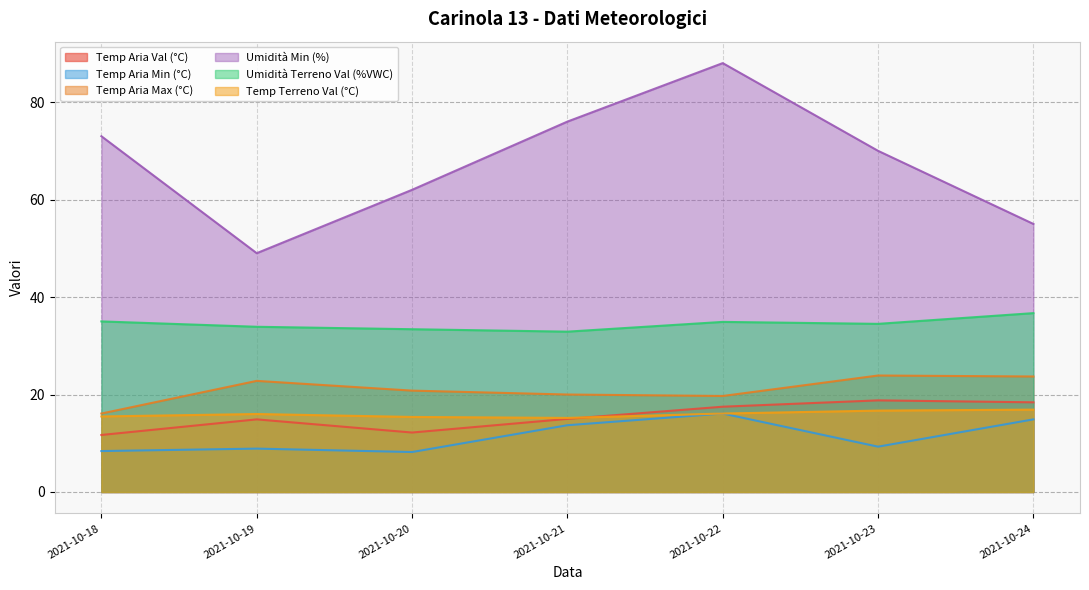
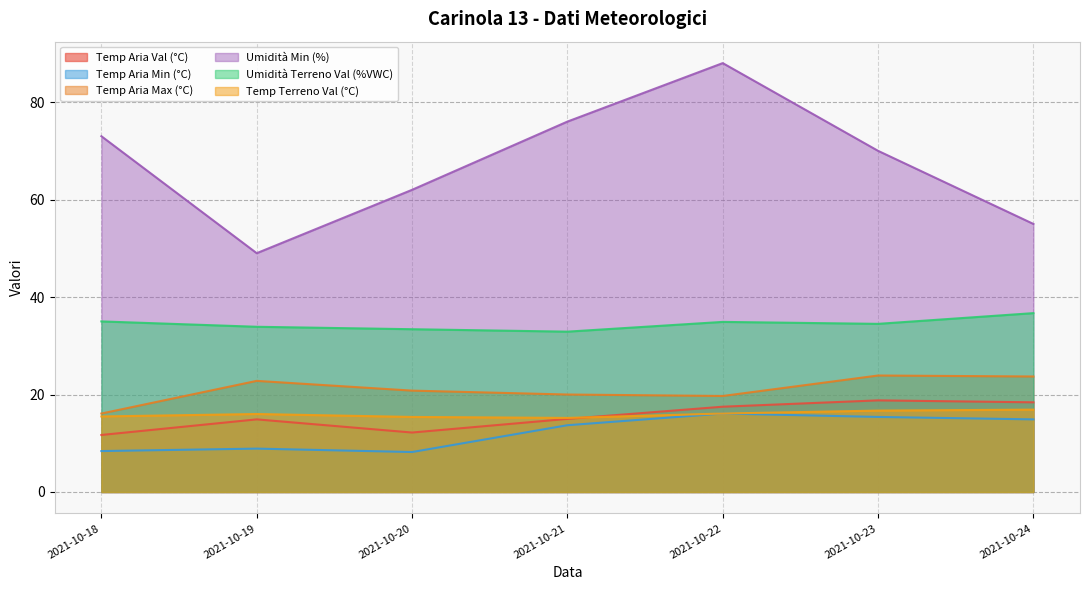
  {
    "Temp Aria Min (°C)": {
      "2021-10-18": 8,
      "2021-10-19": 9,
      "2021-10-20": 8,
      "2021-10-21": 14,
-     "2021-10-23": 9,
+     "2021-10-23": 15,
      "2021-10-24": 15
    },
    "Umidità Min (%)": {
      "2021-10-18": 73,
      "2021-10-19": 49,
      "2021-10-20": 62,
      "2021-10-21": 76,
      "2021-10-22": 88,
      "2021-10-23": 70,
      "2021-10-24": 55
    },
    "Umidità Terreno Val (%VWC)": {
      "2021-10-18": 35,
      "2021-10-19": 34,
      "2021-10-20": 33,
      "2021-10-21": 33,
      "2021-10-22": 35,
      "2021-10-23": 35,
      "2021-10-24": 37
    }
  }
